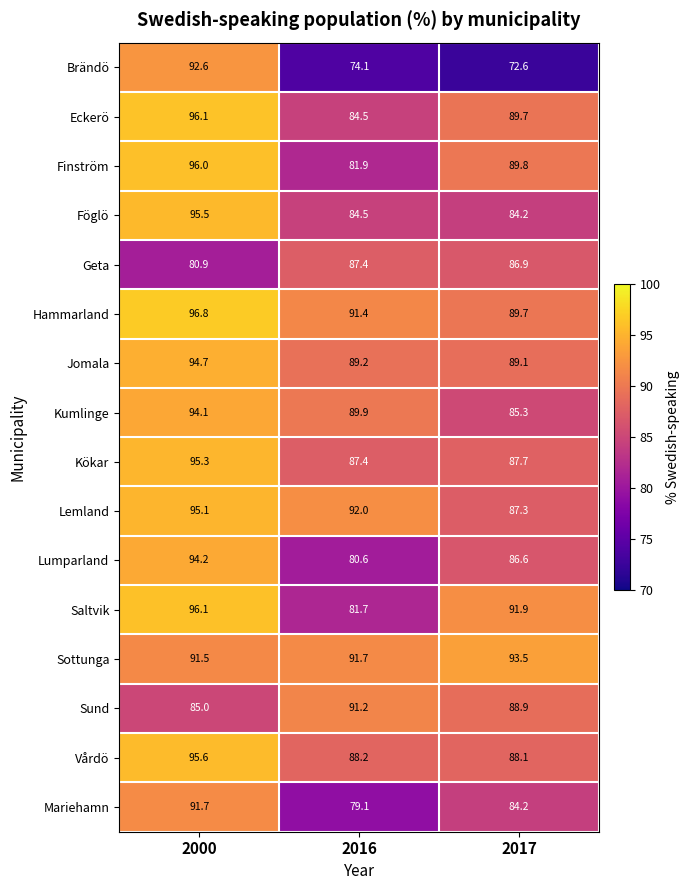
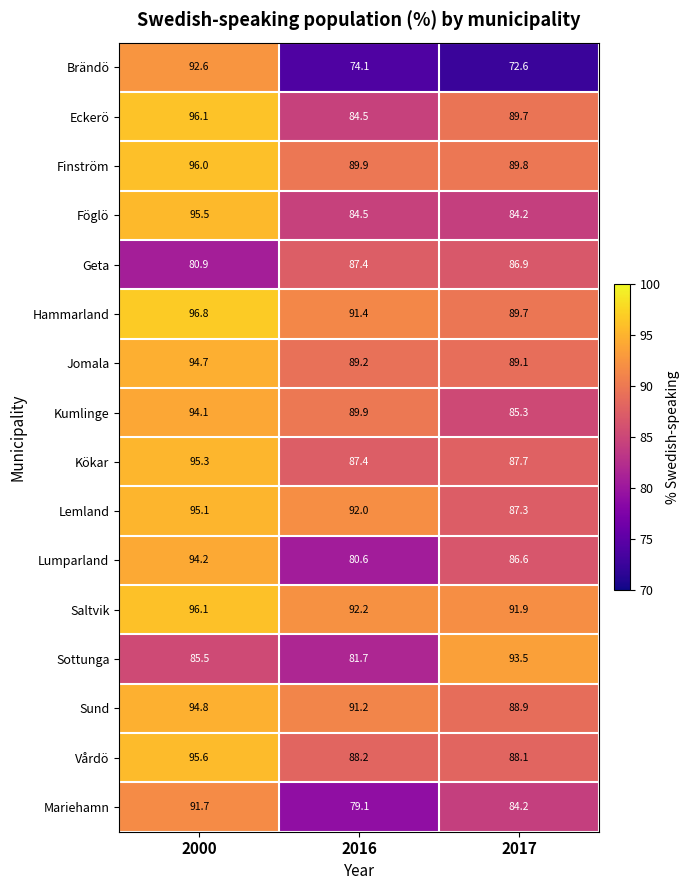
  {
    "Brändö": {
      "2000": 92.6,
      "2016": 74.1,
      "2017": 72.6
    },
    "Eckerö": {
      "2000": 96.1,
      "2016": 84.5,
      "2017": 89.7
    },
    "Finström": {
      "2000": 96.0,
-     "2016": 81.9,
+     "2016": 89.9,
      "2017": 89.8
    },
    "Föglö": {
      "2000": 95.5,
      "2016": 84.5,
      "2017": 84.2
    },
    "Geta": {
      "2000": 80.9,
      "2016": 87.4,
      "2017": 86.9
    },
    "Hammarland": {
      "2000": 96.8,
      "2016": 91.4,
      "2017": 89.7
    },
    "Jomala": {
      "2000": 94.7,
      "2016": 89.2,
      "2017": 89.1
    },
    "Kumlinge": {
      "2000": 94.1,
      "2016": 89.9,
      "2017": 85.3
    },
    "Kökar": {
      "2000": 95.3,
      "2016": 87.4,
      "2017": 87.7
    },
    "Lemland": {
      "2000": 95.1,
      "2016": 92.0,
      "2017": 87.3
    },
    "Lumparland": {
      "2000": 94.2,
      "2016": 80.6,
      "2017": 86.6
    },
    "Saltvik": {
      "2000": 96.1,
-     "2016": 81.7,
+     "2016": 92.2,
      "2017": 91.9
    },
    "Sottunga": {
-     "2000": 91.5,
-     "2016": 91.7,
+     "2000": 85.5,
+     "2016": 81.7,
      "2017": 93.5
    },
    "Sund": {
-     "2000": 85.0,
+     "2000": 94.8,
      "2016": 91.2,
      "2017": 88.9
    },
    "Vårdö": {
      "2000": 95.6,
      "2016": 88.2,
      "2017": 88.1
    },
    "Mariehamn": {
      "2000": 91.7,
      "2016": 79.1,
      "2017": 84.2
    }
  }
